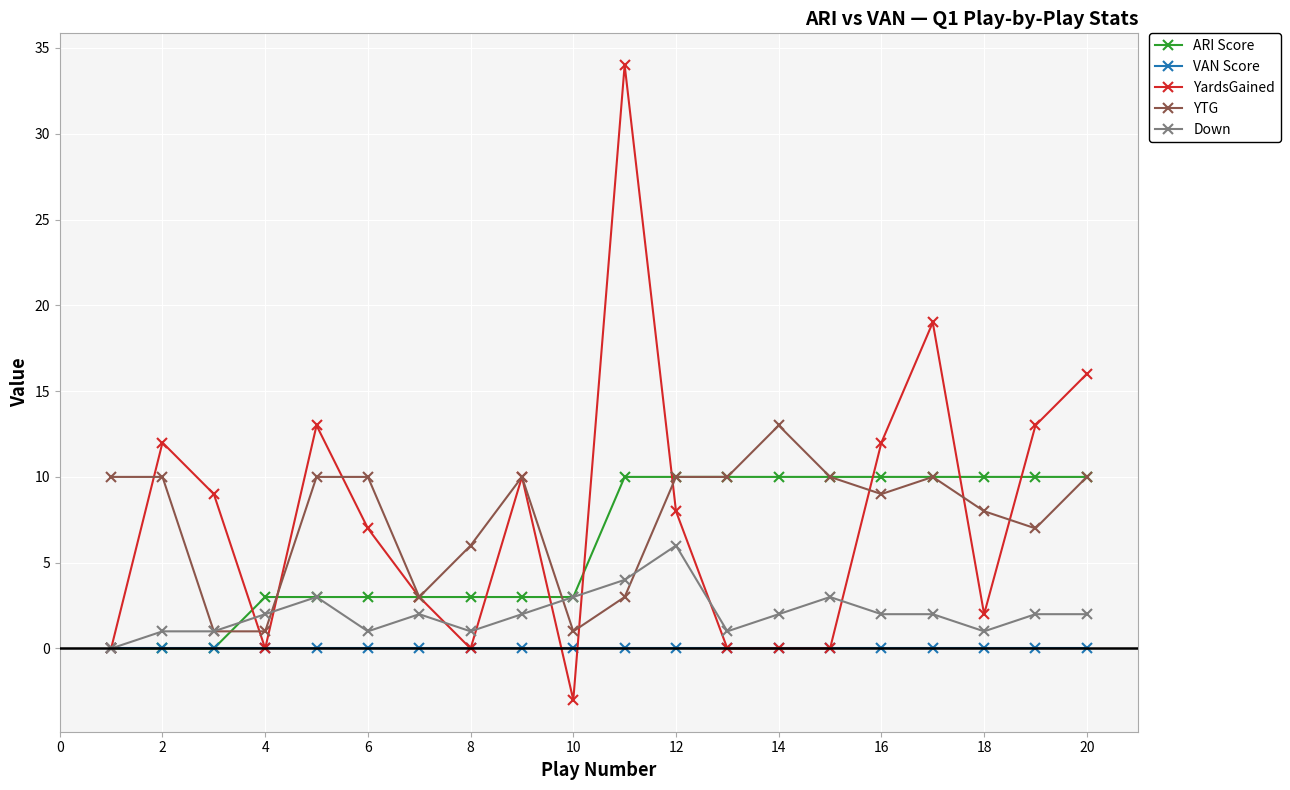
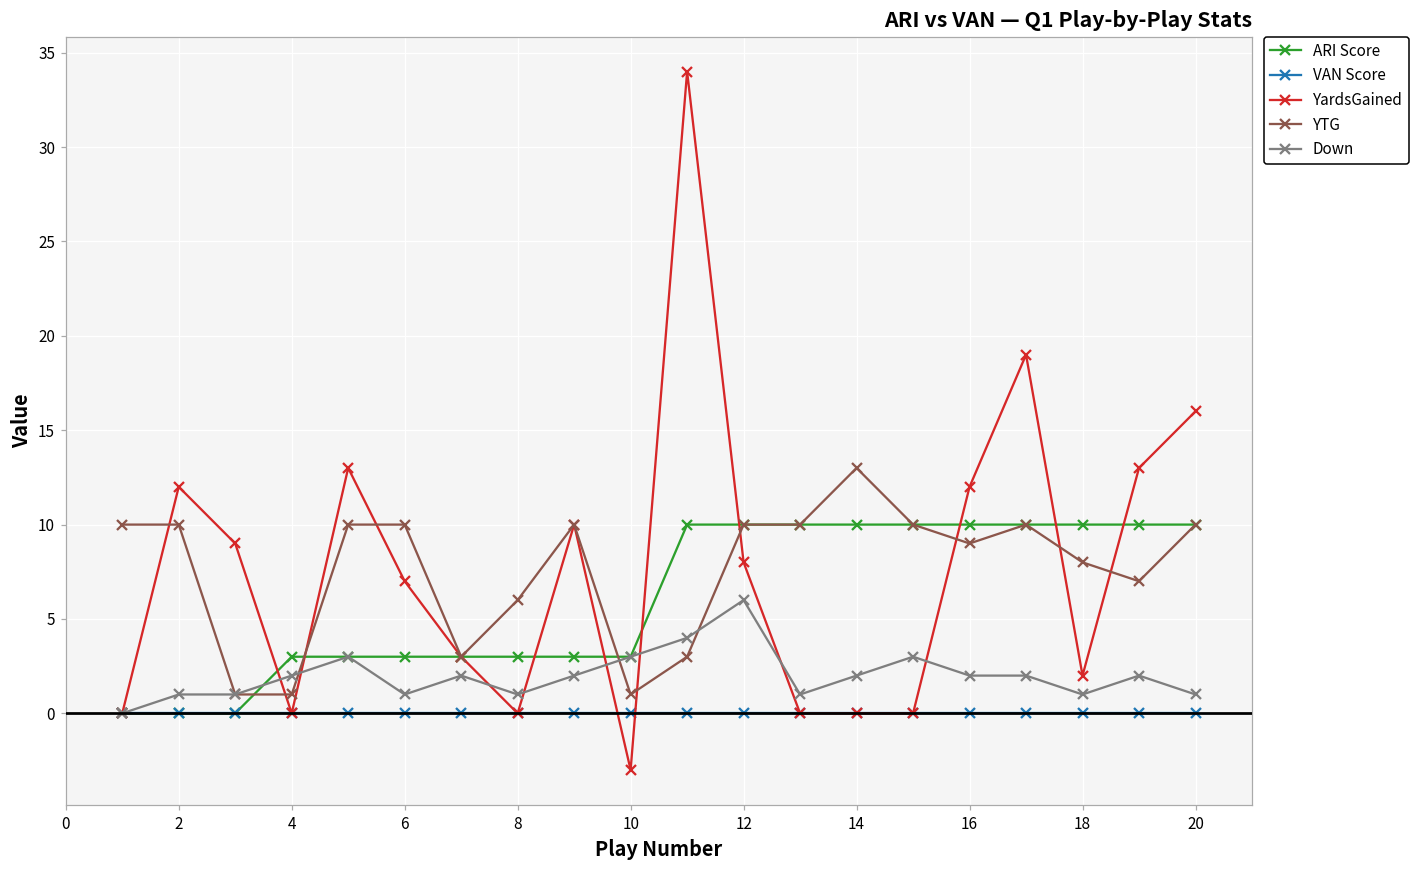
  {
    "ARI Score": {
      "4": 3,
      "6": 3,
      "8": 3,
      "14": 10,
      "16": 10,
      "18": 10
    },
    "VAN Score": {
      "6": 0,
      "10": 0,
      "12": 0,
      "16": 0,
      "18": 0,
      "20": 0
    },
    "YardsGained": {
      "2": 12,
      "6": 7,
      "10": -3,
      "12": 8,
      "16": 12,
      "18": 2,
      "20": 16
    },
    "YTG": {
      "2": 10,
      "4": 1,
      "6": 10,
      "8": 6,
      "10": 1,
      "14": 13,
      "16": 9,
      "18": 8
    },
    "Down": {
      "2": 1,
      "4": 2,
      "6": 1,
      "8": 1,
      "12": 6,
      "14": 2,
      "16": 2,
      "18": 1,
-     "20": 2
+     "20": 1
    }
  }
